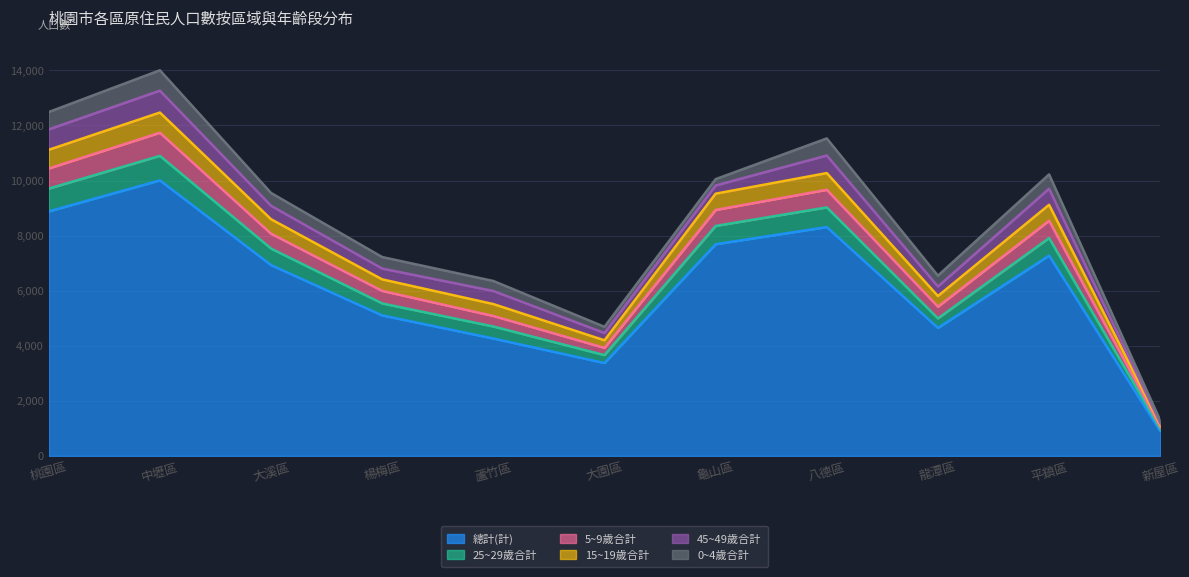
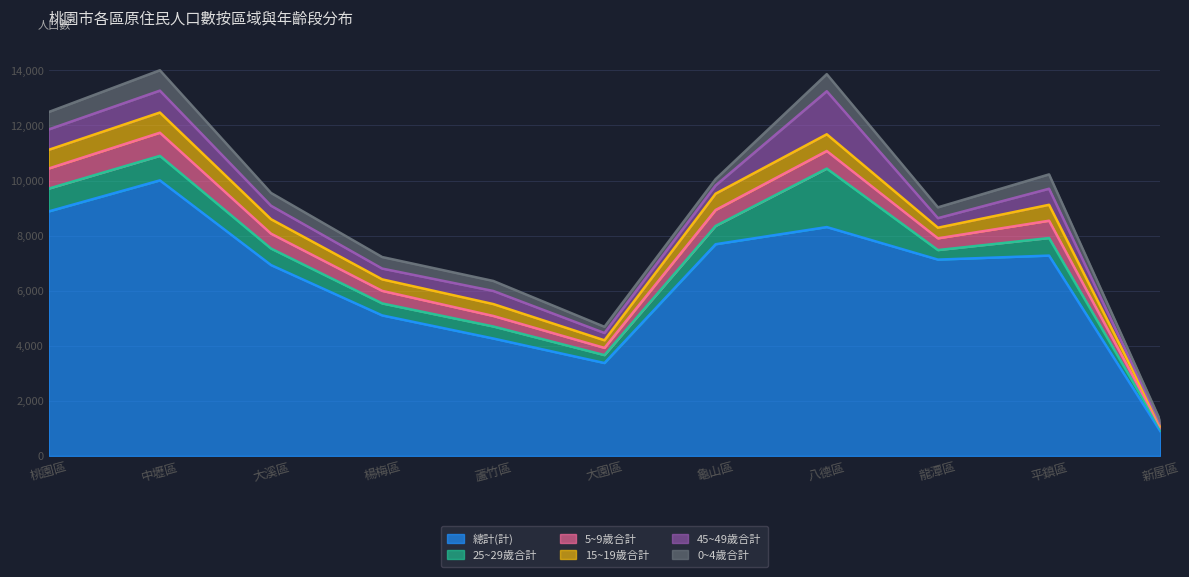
  {
    "總計(計)": {
      "桃園區": "8,900",
      "中壢區": "10,000",
      "大溪區": "6,900",
      "楊梅區": "5,100",
      "蘆竹區": "4,300",
      "大園區": "3,400",
      "龜山區": "7,700",
      "八德區": "8,300",
-     "龍潭區": "4,600",
+     "龍潭區": "7,100",
      "平鎮區": "7,300"
    },
    "25~29歲合計": {
      "桃園區": "800",
      "中壢區": "900",
      "大溪區": "600",
      "楊梅區": "400",
      "蘆竹區": "400",
      "大園區": "300",
      "龜山區": "700",
-     "八德區": "700",
+     "八德區": "2,100",
      "龍潭區": "300",
      "平鎮區": "600"
    },
    "5~9歲合計": {
      "桃園區": "700",
      "中壢區": "800",
      "大溪區": "500",
      "楊梅區": "500",
      "蘆竹區": "400",
      "大園區": "300",
      "龜山區": "600",
      "八德區": "600",
      "龍潭區": "400",
      "平鎮區": "600"
    },
    "15~19歲合計": {
      "桃園區": "700",
      "中壢區": "700",
      "大溪區": "500",
      "楊梅區": "400",
      "蘆竹區": "400",
      "大園區": "300",
      "龜山區": "600",
      "八德區": "600",
      "龍潭區": "400",
      "平鎮區": "600"
    },
    "45~49歲合計": {
      "桃園區": "700",
      "中壢區": "800",
      "大溪區": "500",
      "楊梅區": "400",
      "蘆竹區": "500",
      "大園區": "300",
      "龜山區": "300",
-     "八德區": "600",
+     "八德區": "1,600",
      "龍潭區": "300",
      "平鎮區": "600"
    },
    "0~4歲合計": {
      "桃園區": "600",
      "中壢區": "700",
      "大溪區": "500",
      "楊梅區": "400",
      "蘆竹區": "400",
      "大園區": "200",
      "龜山區": "200",
      "八德區": "600",
      "龍潭區": "400",
      "平鎮區": "500",
      "新屋區": "100"
    }
  }
